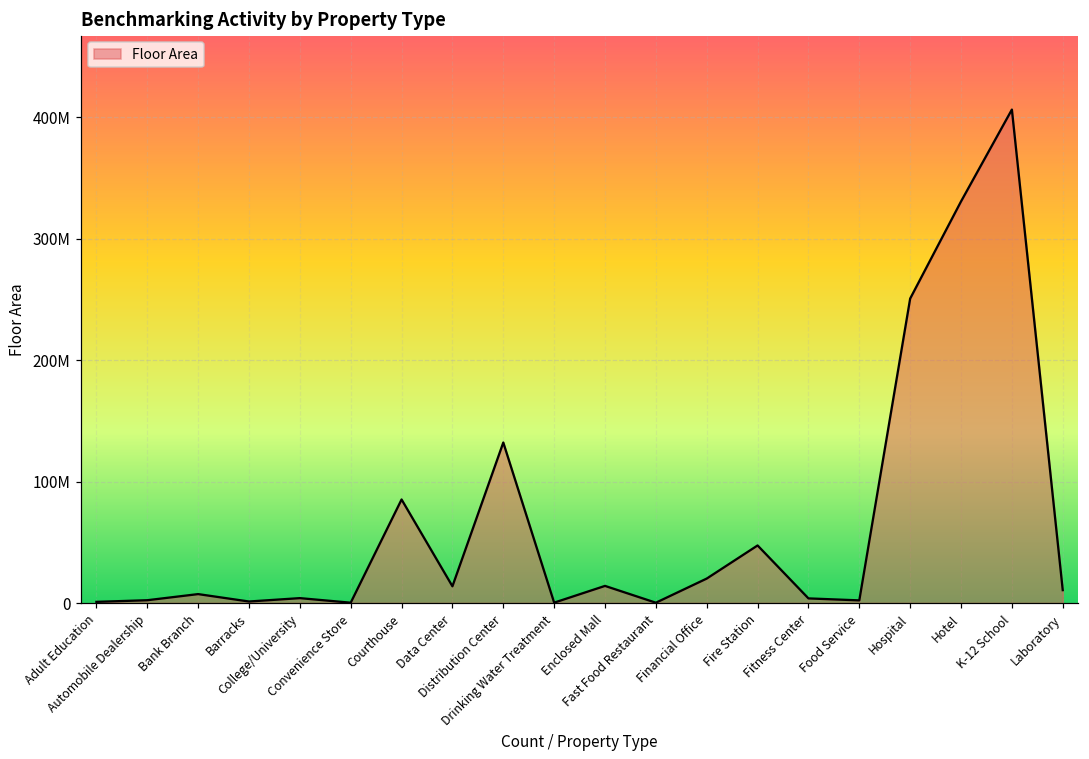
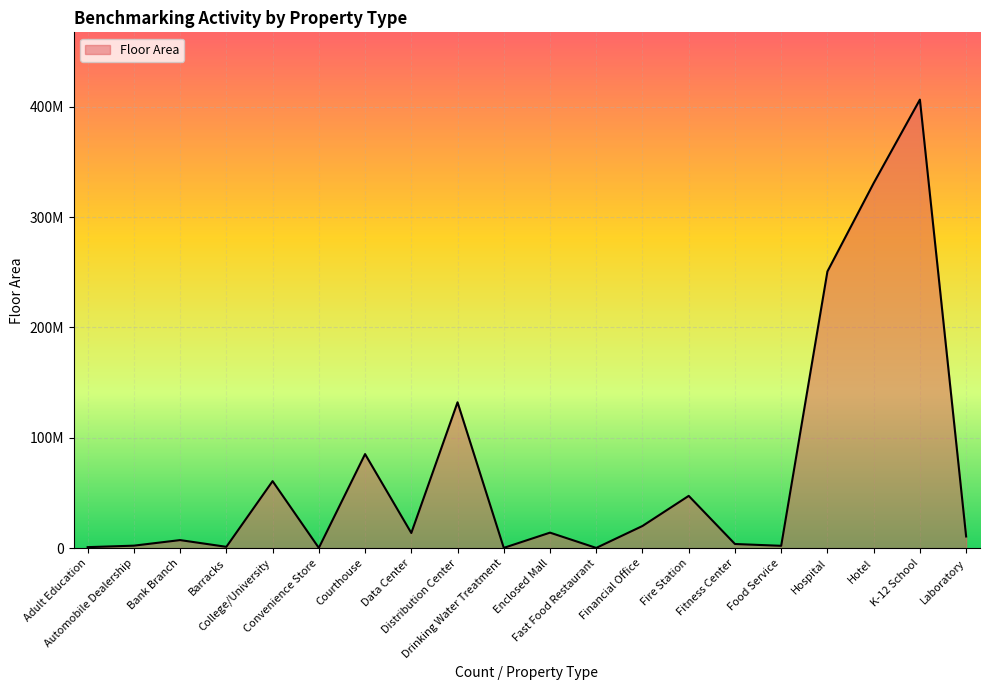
  {
    "Adult Education": 1000000,
    "Automobile Dealership": 2000000,
    "Bank Branch": 7000000,
    "Barracks": 1000000,
-   "College/University": 4000000,
+   "College/University": 61000000,
    "Convenience Store": 0,
    "Courthouse": 85000000,
    "Data Center": 14000000,
    "Distribution Center": 132000000,
    "Drinking Water Treatment": 0,
    "Enclosed Mall": 14000000,
    "Fast Food Restaurant": 0,
    "Financial Office": 20000000,
    "Fire Station": 47000000,
    "Fitness Center": 4000000,
    "Food Service": 2000000,
    "Hospital": 251000000,
    "Hotel": 331000000,
    "K-12 School": 406000000,
    "Laboratory": 11000000
  }
